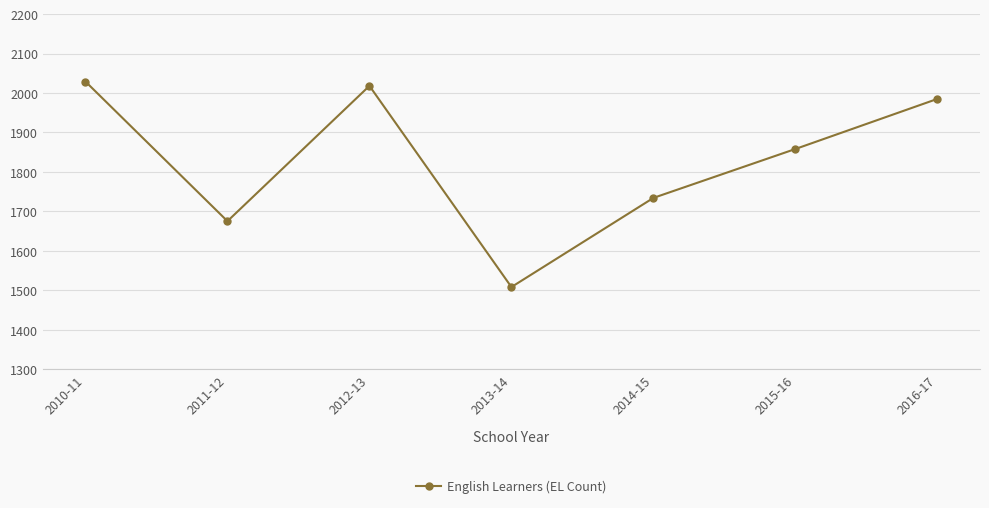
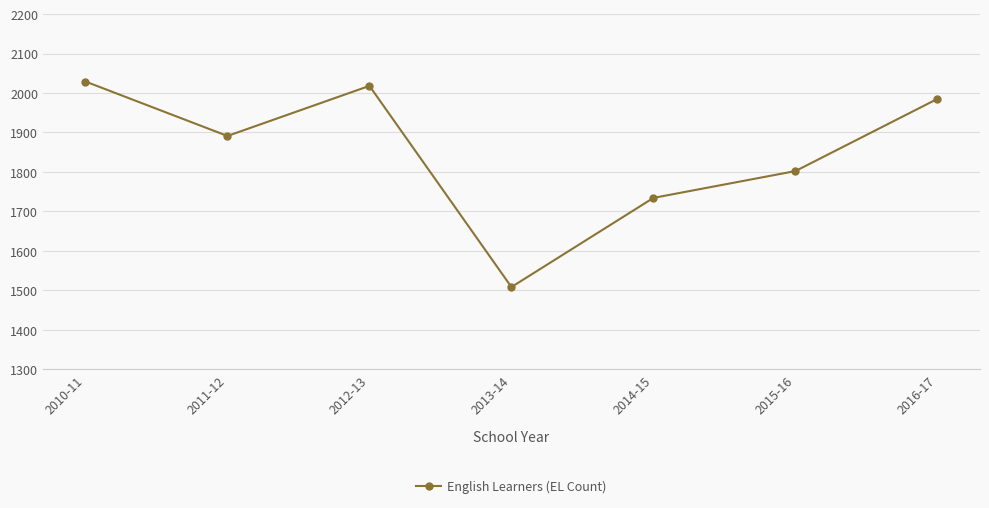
  {
    "2010-11": 2030,
-   "2011-12": 1680,
+   "2011-12": 1890,
    "2012-13": 2020,
    "2013-14": 1510,
    "2014-15": 1730,
-   "2015-16": 1860,
+   "2015-16": 1800,
    "2016-17": 1990
  }
